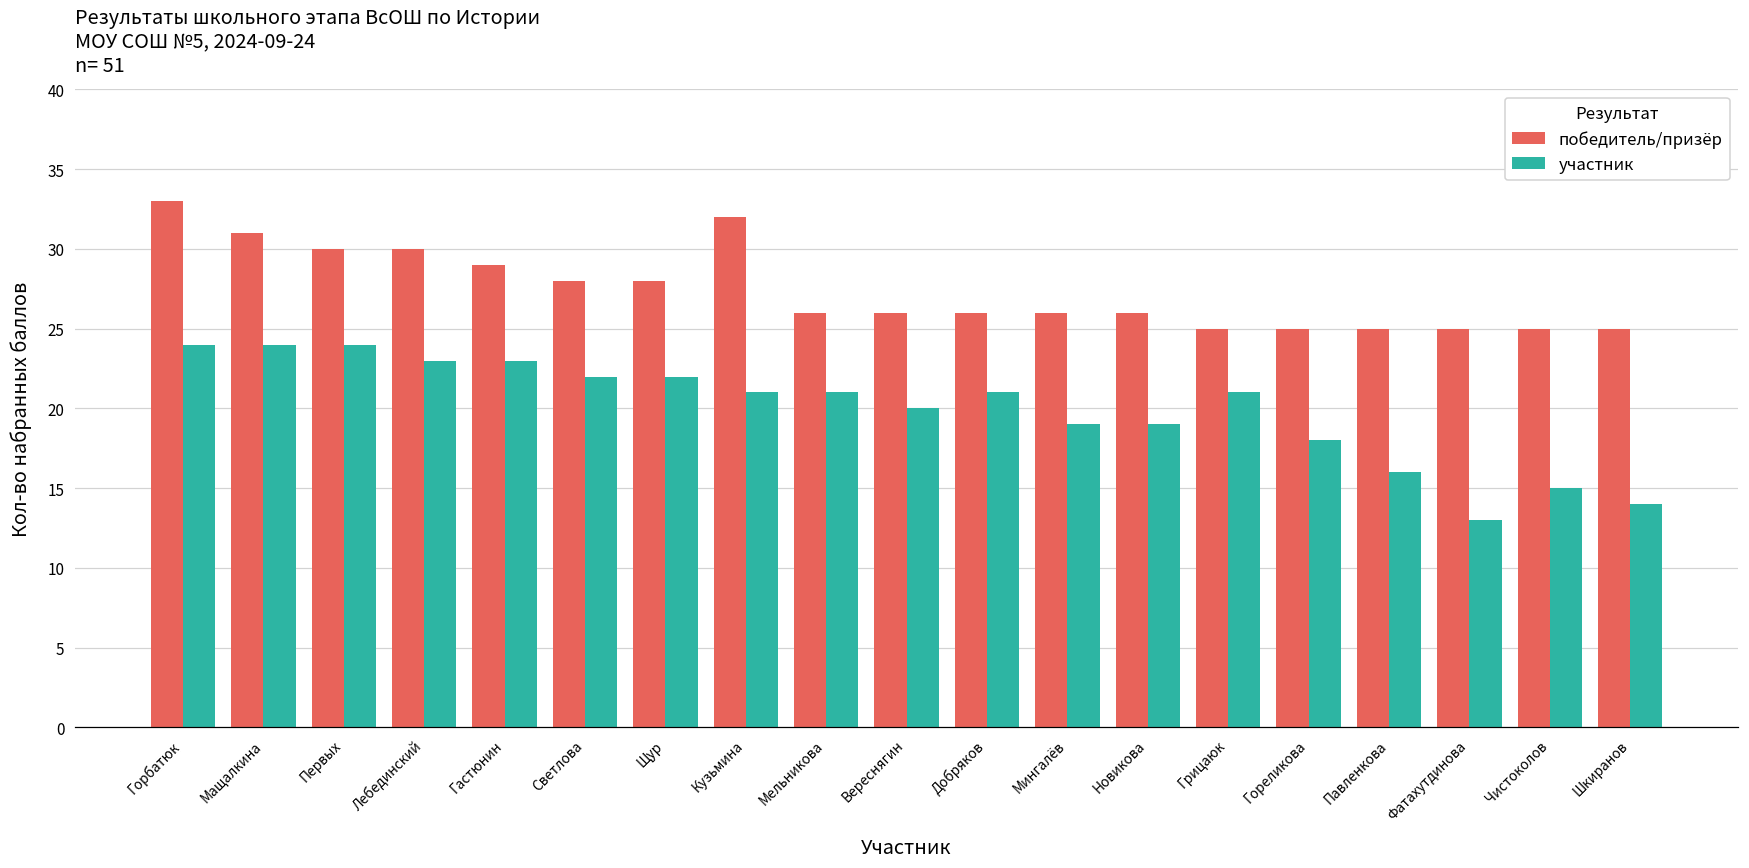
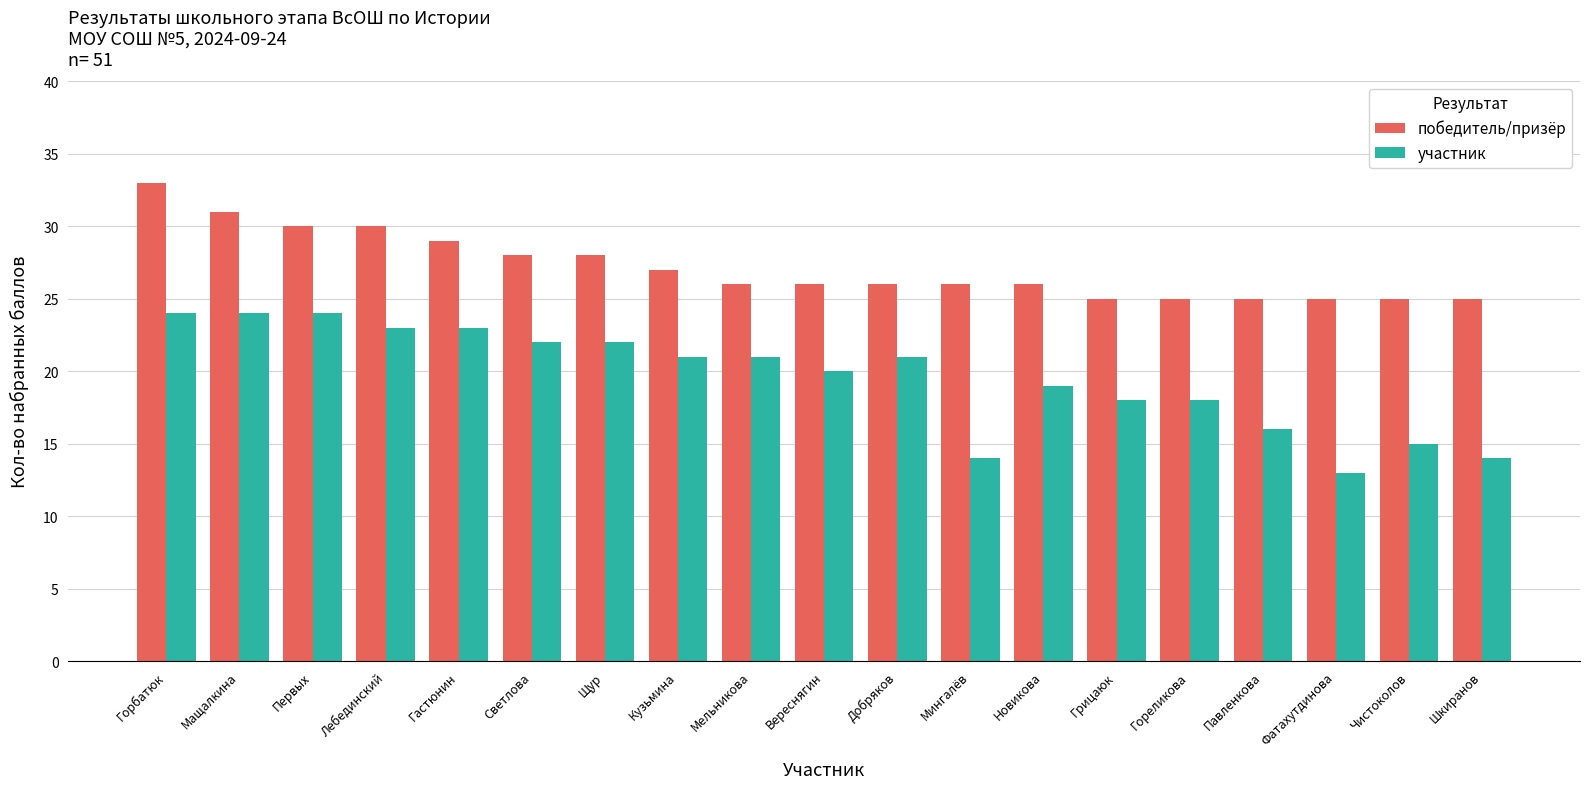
  {
    "победитель/призёр": {
      "Горбатюк": 33,
      "Мащалкина": 31,
      "Первых": 30,
      "Лебединский": 30,
      "Гастюнин": 29,
      "Светлова": 28,
      "Щур": 28,
-     "Кузьмина": 32,
+     "Кузьмина": 27,
      "Мельникова": 26,
      "Вереснягин": 26,
      "Добряков": 26,
      "Мингалёв": 26,
      "Новикова": 26,
      "Грицаюк": 25,
      "Гореликова": 25,
      "Павленкова": 25,
      "Фатахутдинова": 25,
      "Чистоколов": 25,
      "Шкиранов": 25
    },
    "участник": {
      "Горбатюк": 24,
      "Мащалкина": 24,
      "Первых": 24,
      "Лебединский": 23,
      "Гастюнин": 23,
      "Светлова": 22,
      "Щур": 22,
      "Кузьмина": 21,
      "Мельникова": 21,
      "Вереснягин": 20,
      "Добряков": 21,
-     "Мингалёв": 19,
+     "Мингалёв": 14,
      "Новикова": 19,
-     "Грицаюк": 21,
+     "Грицаюк": 18,
      "Гореликова": 18,
      "Павленкова": 16,
      "Фатахутдинова": 13,
      "Чистоколов": 15,
      "Шкиранов": 14
    }
  }
